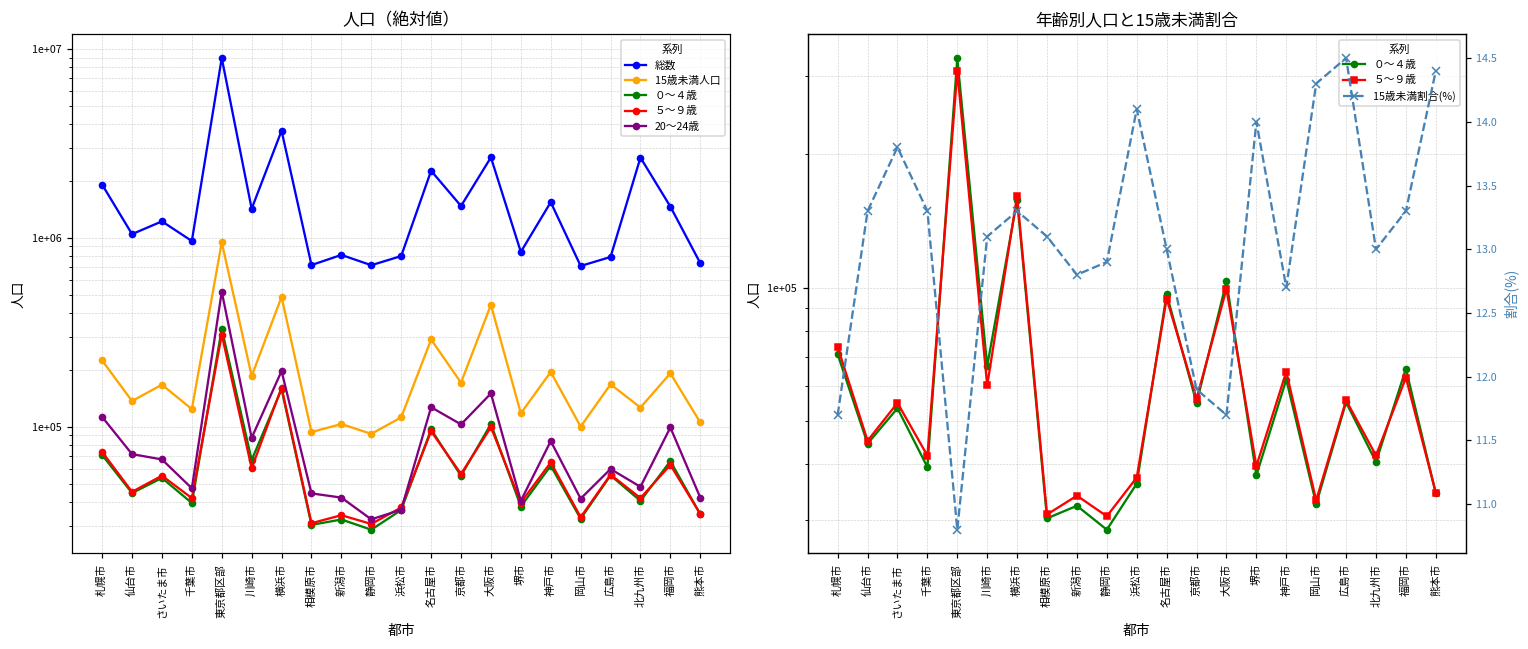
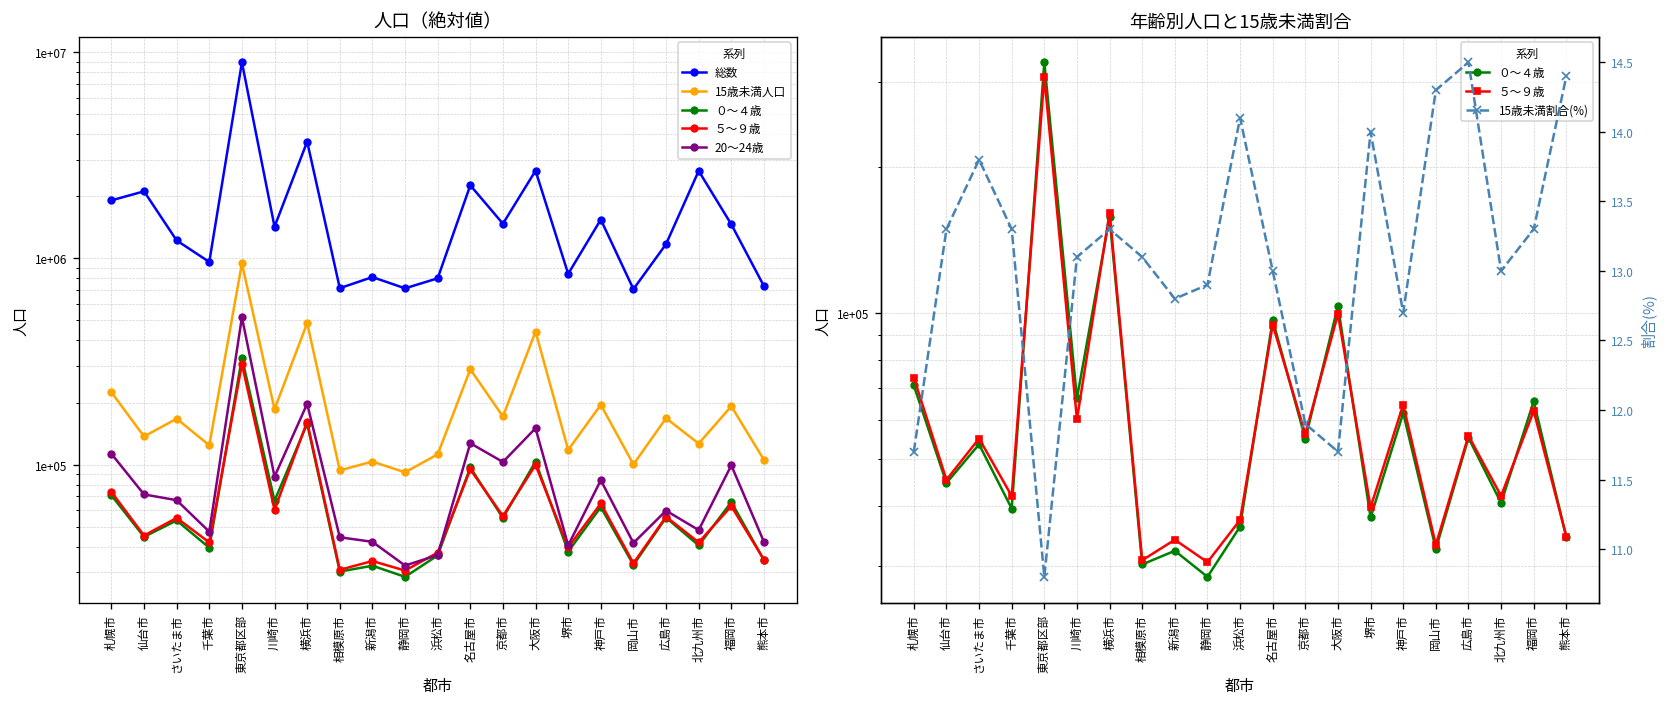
  {
    "人口（絶対値）": {
      "総数": {
        "札幌市": 1900000,
-       "仙台市": 1000000,
+       "仙台市": 2100000,
        "さいたま市": 1200000,
        "千葉市": 1000000,
        "東京都区部": 9000000,
        "川崎市": 1400000,
        "横浜市": 3700000,
        "相模原市": 720000,
        "新潟市": 800000,
        "静岡市": 720000,
        "浜松市": 800000,
        "名古屋市": 2300000,
        "京都市": 1500000,
        "大阪市": 2700000,
        "堺市": 800000,
        "神戸市": 1500000,
        "岡山市": 710000,
-       "広島市": 800000,
+       "広島市": 1200000,
        "北九州市": 2700000,
        "福岡市": 1500000,
        "熊本市": 730000
      },
      "15歳未満人口": {
        "札幌市": 220000,
        "仙台市": 140000,
        "さいたま市": 170000,
        "千葉市": 120000,
        "東京都区部": 900000,
        "川崎市": 190000,
        "横浜市": 490000,
        "相模原市": 90000,
        "新潟市": 100000,
        "静岡市": 90000,
        "浜松市": 110000,
        "名古屋市": 290000,
        "京都市": 170000,
        "大阪市": 440000,
        "堺市": 120000,
        "神戸市": 190000,
        "岡山市": 100000,
        "広島市": 170000,
        "北九州市": 130000,
        "福岡市": 190000,
        "熊本市": 110000
      },
      "０～４歳": {
        "札幌市": 71000,
        "千葉市": 39000,
        "東京都区部": 330000,
        "川崎市": 67000,
        "新潟市": 32000,
        "静岡市": 29000,
        "大阪市": 100000,
        "堺市": 38000,
        "神戸市": 62000,
        "福岡市": 66000
      },
      "５～９歳": {
        "札幌市": 74000,
        "千葉市": 42000,
        "東京都区部": 310000,
        "川崎市": 60000,
        "新潟市": 34000,
        "静岡市": 31000,
        "大阪市": 100000,
        "神戸市": 65000,
        "福岡市": 63000
      },
      "20～24歳": {
        "札幌市": 110000,
        "仙台市": 72000,
        "さいたま市": 67000,
        "千葉市": 47000,
        "東京都区部": 520000,
        "川崎市": 90000,
        "横浜市": 200000,
        "相模原市": 44000,
        "新潟市": 42000,
        "静岡市": 32000,
        "名古屋市": 130000,
        "京都市": 100000,
        "大阪市": 150000,
        "神戸市": 80000,
        "岡山市": 42000,
        "広島市": 60000,
        "北九州市": 48000,
        "福岡市": 100000,
        "熊本市": 42000
      }
    }
  }
